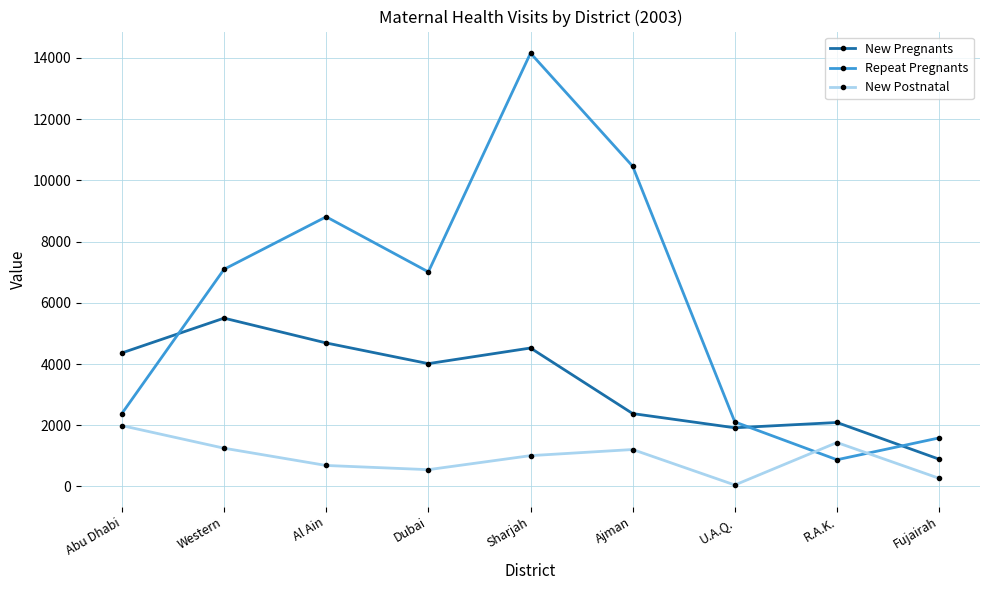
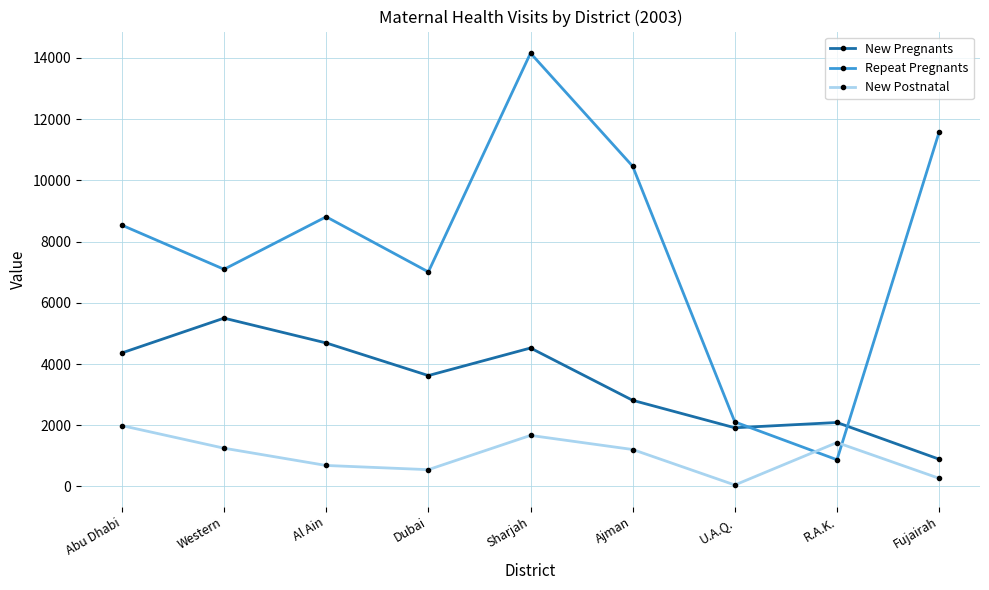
  {
    "New Pregnants": {
      "Abu Dhabi": 4400,
      "Western": 5500,
      "Al Ain": 4700,
-     "Dubai": 4000,
+     "Dubai": 3600,
      "Sharjah": 4500,
-     "Ajman": 2400,
+     "Ajman": 2800,
      "U.A.Q.": 1900,
      "R.A.K.": 2100,
      "Fujairah": 900
    },
    "Repeat Pregnants": {
-     "Abu Dhabi": 2400,
+     "Abu Dhabi": 8500,
      "Western": 7100,
      "Al Ain": 8800,
      "Dubai": 7000,
      "Sharjah": 14200,
      "Ajman": 10500,
      "U.A.Q.": 2100,
      "R.A.K.": 900,
-     "Fujairah": 1600
+     "Fujairah": 11600
    },
    "New Postnatal": {
      "Abu Dhabi": 2000,
      "Western": 1300,
      "Al Ain": 700,
      "Dubai": 500,
-     "Sharjah": 1000,
+     "Sharjah": 1700,
      "Ajman": 1200,
      "U.A.Q.": 0,
      "R.A.K.": 1400,
      "Fujairah": 300
    }
  }
